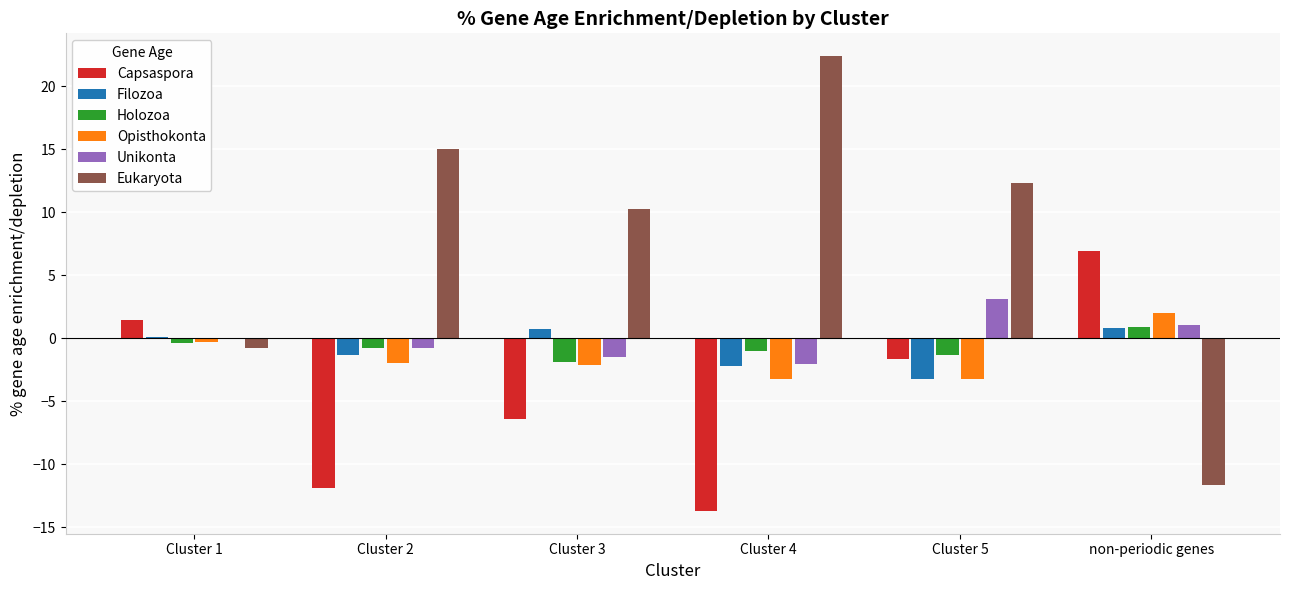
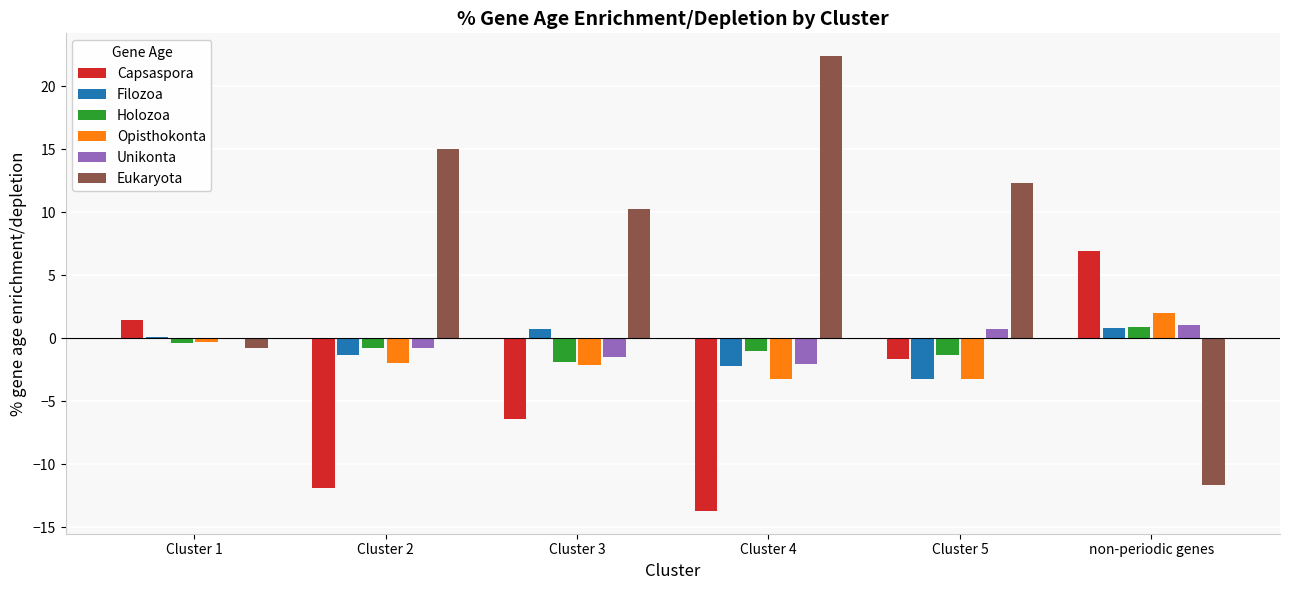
  {
    "Capsaspora": {
      "Cluster 1": 1.5,
      "Cluster 2": -11.9,
      "Cluster 3": -6.4,
      "Cluster 4": -13.7,
      "Cluster 5": -1.6,
      "non-periodic genes": 6.9
    },
    "Filozoa": {
      "Cluster 2": -1.4,
      "Cluster 3": 0.7,
      "Cluster 4": -2.3,
      "Cluster 5": -3.3,
      "non-periodic genes": 0.8
    },
    "Holozoa": {
      "Cluster 1": -0.4,
      "Cluster 2": -0.8,
      "Cluster 3": -1.9,
      "Cluster 4": -1.0,
      "Cluster 5": -1.4,
      "non-periodic genes": 0.9
    },
    "Opisthokonta": {
      "Cluster 1": -0.3,
      "Cluster 2": -2.0,
      "Cluster 3": -2.1,
      "Cluster 4": -3.3,
      "Cluster 5": -3.2,
      "non-periodic genes": 2.0
    },
    "Unikonta": {
      "Cluster 2": -0.8,
      "Cluster 3": -1.5,
      "Cluster 4": -2.1,
-     "Cluster 5": 3.1,
+     "Cluster 5": 0.7,
      "non-periodic genes": 1.0
    },
    "Eukaryota": {
      "Cluster 1": -0.8,
      "Cluster 2": 15.0,
      "Cluster 3": 10.2,
      "Cluster 4": 22.4,
      "Cluster 5": 12.3,
      "non-periodic genes": -11.7
    }
  }
